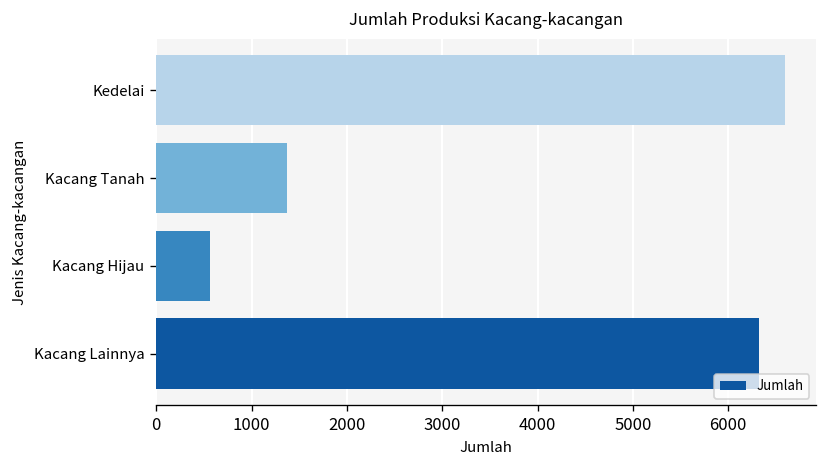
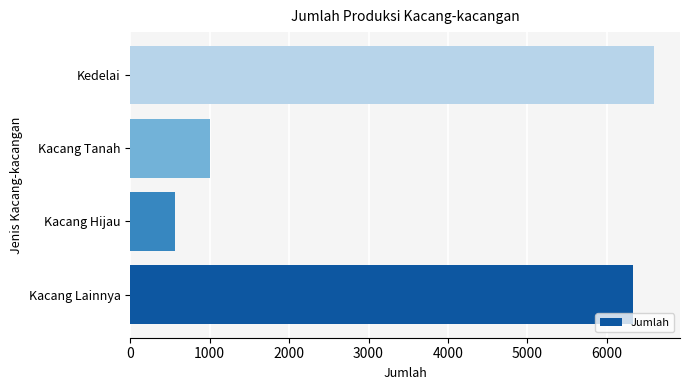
  {
    "Kedelai": 6600,
-   "Kacang Tanah": 1400,
+   "Kacang Tanah": 1000,
    "Kacang Hijau": 600,
    "Kacang Lainnya": 6300
  }
